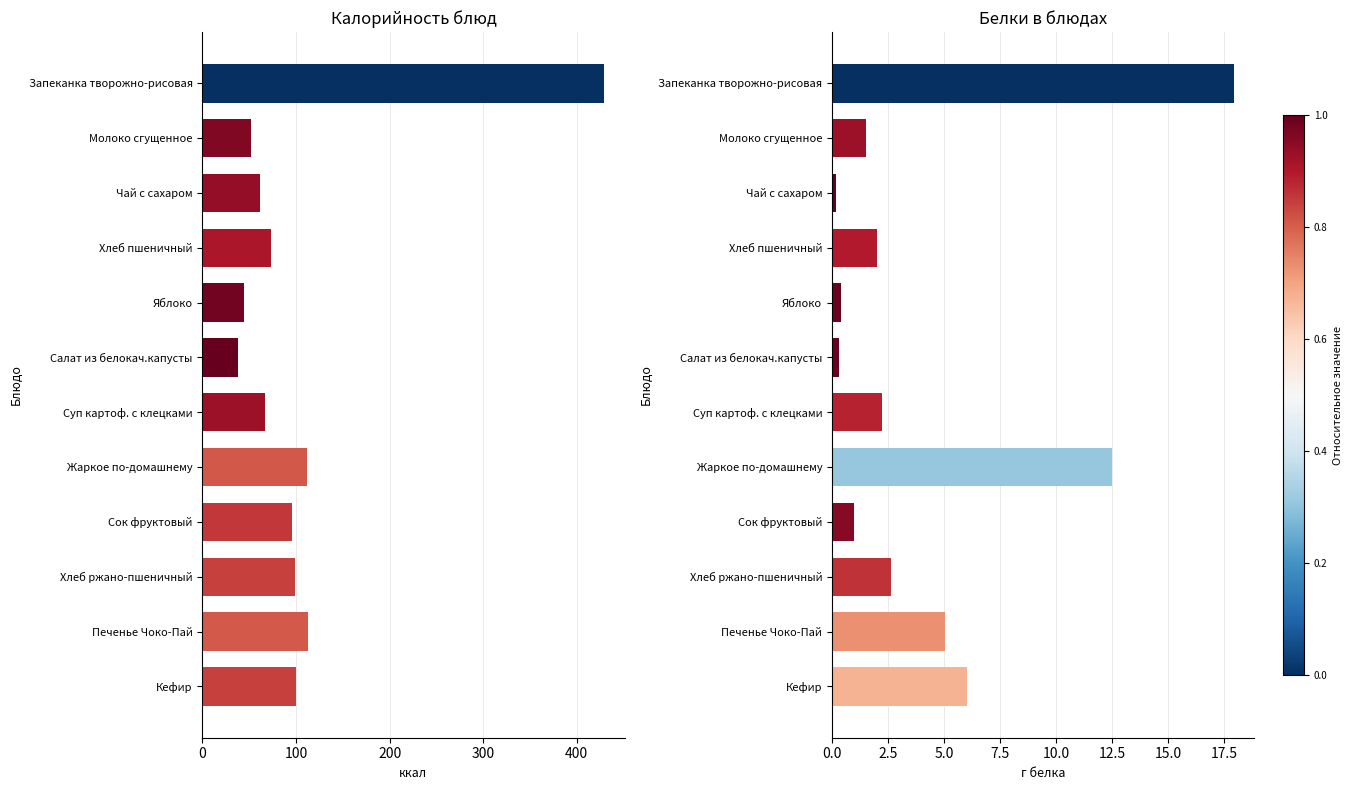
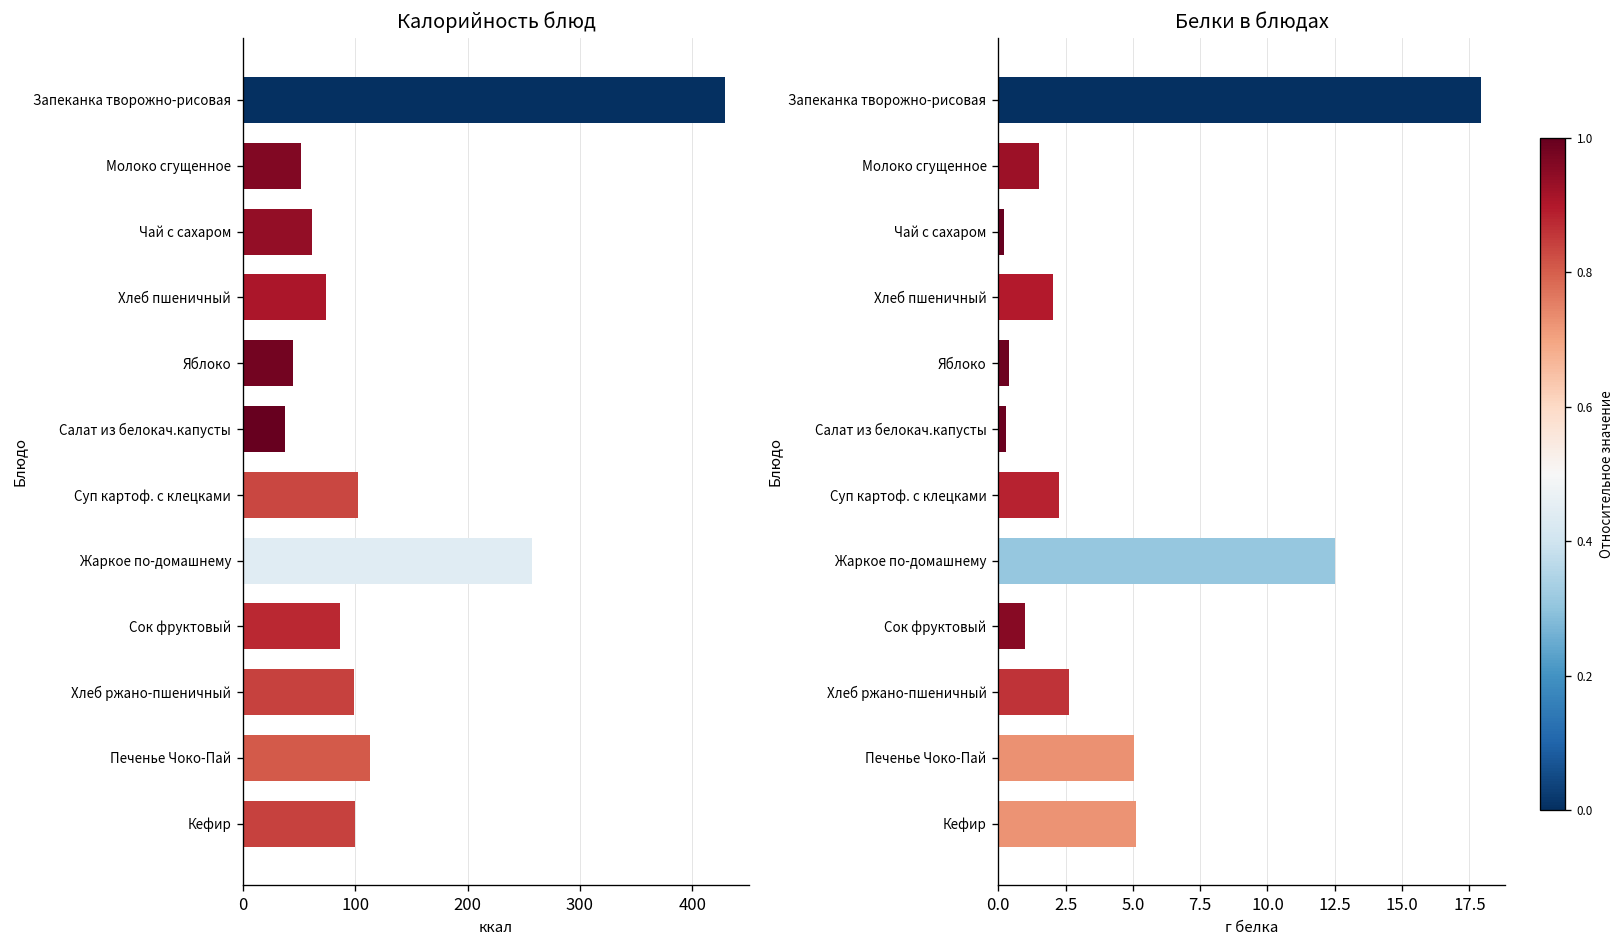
  {
    "Калорийность блюд": {
      "Запеканка творожно-рисовая": 430,
      "Молоко сгущенное": 50,
      "Чай с сахаром": 60,
      "Хлеб пшеничный": 70,
      "Яблоко": 40,
      "Салат из белокач.капусты": 40,
-     "Суп картоф. с клецками": 70,
-     "Жаркое по-домашнему": 110,
-     "Сок фруктовый": 100,
+     "Суп картоф. с клецками": 100,
+     "Жаркое по-домашнему": 260,
+     "Сок фруктовый": 90,
      "Хлеб ржано-пшеничный": 100,
      "Печенье Чоко-Пай": 110,
      "Кефир": 100
    },
    "Белки в блюдах": {
      "Запеканка творожно-рисовая": 17.9,
      "Молоко сгущенное": 1.5,
      "Чай с сахаром": 0.2,
      "Хлеб пшеничный": 2.0,
      "Яблоко": 0.4,
      "Салат из белокач.капусты": 0.3,
      "Суп картоф. с клецками": 2.3,
      "Жаркое по-домашнему": 12.5,
      "Сок фруктовый": 1.0,
      "Хлеб ржано-пшеничный": 2.6,
      "Печенье Чоко-Пай": 5.0,
-     "Кефир": 6.0
+     "Кефир": 5.1
    }
  }
